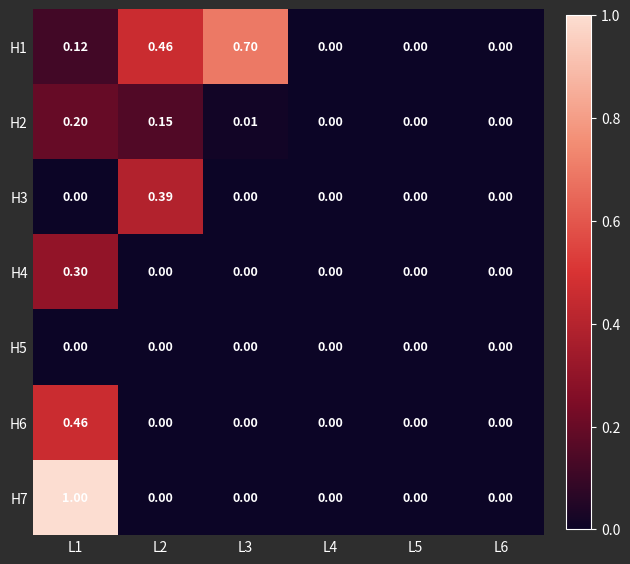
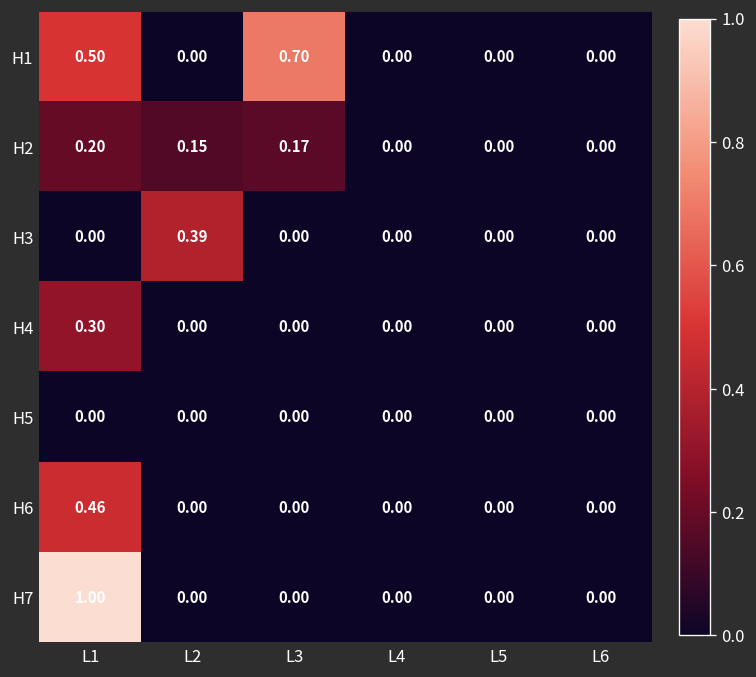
  {
    "H1": {
-     "L1": 0.12,
-     "L2": 0.46,
+     "L1": 0.50,
+     "L2": 0.00,
      "L3": 0.70,
      "L4": 0.00,
      "L5": 0.00,
      "L6": 0.00
    },
    "H2": {
      "L1": 0.20,
      "L2": 0.15,
-     "L3": 0.01,
+     "L3": 0.17,
      "L4": 0.00,
      "L5": 0.00,
      "L6": 0.00
    },
    "H3": {
      "L1": 0.00,
      "L2": 0.39,
      "L3": 0.00,
      "L4": 0.00,
      "L5": 0.00,
      "L6": 0.00
    },
    "H4": {
      "L1": 0.30,
      "L2": 0.00,
      "L3": 0.00,
      "L4": 0.00,
      "L5": 0.00,
      "L6": 0.00
    },
    "H5": {
      "L1": 0.00,
      "L2": 0.00,
      "L3": 0.00,
      "L4": 0.00,
      "L5": 0.00,
      "L6": 0.00
    },
    "H6": {
      "L1": 0.46,
      "L2": 0.00,
      "L3": 0.00,
      "L4": 0.00,
      "L5": 0.00,
      "L6": 0.00
    },
    "H7": {
      "L2": 0.00,
      "L3": 0.00,
      "L4": 0.00,
      "L5": 0.00,
      "L6": 0.00
    }
  }
